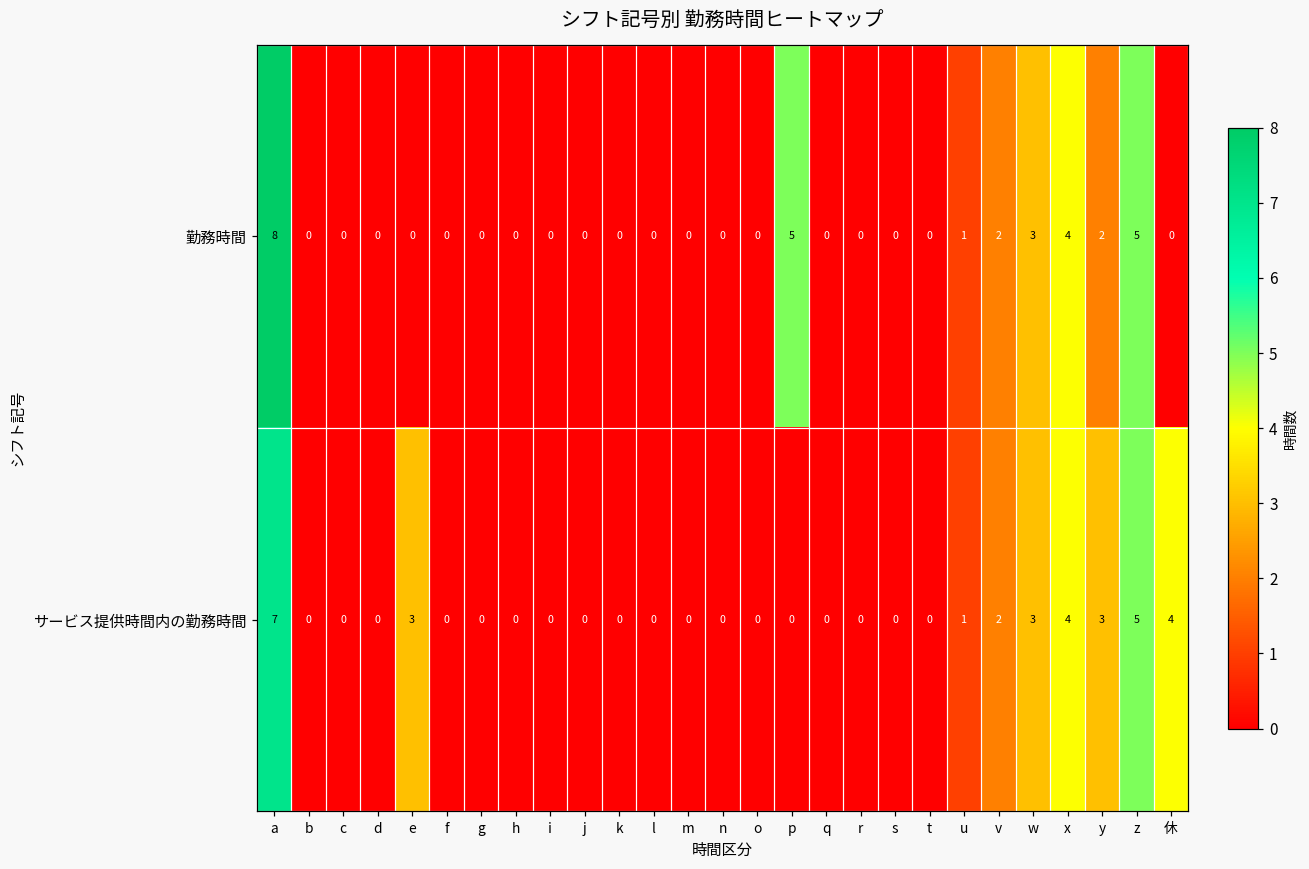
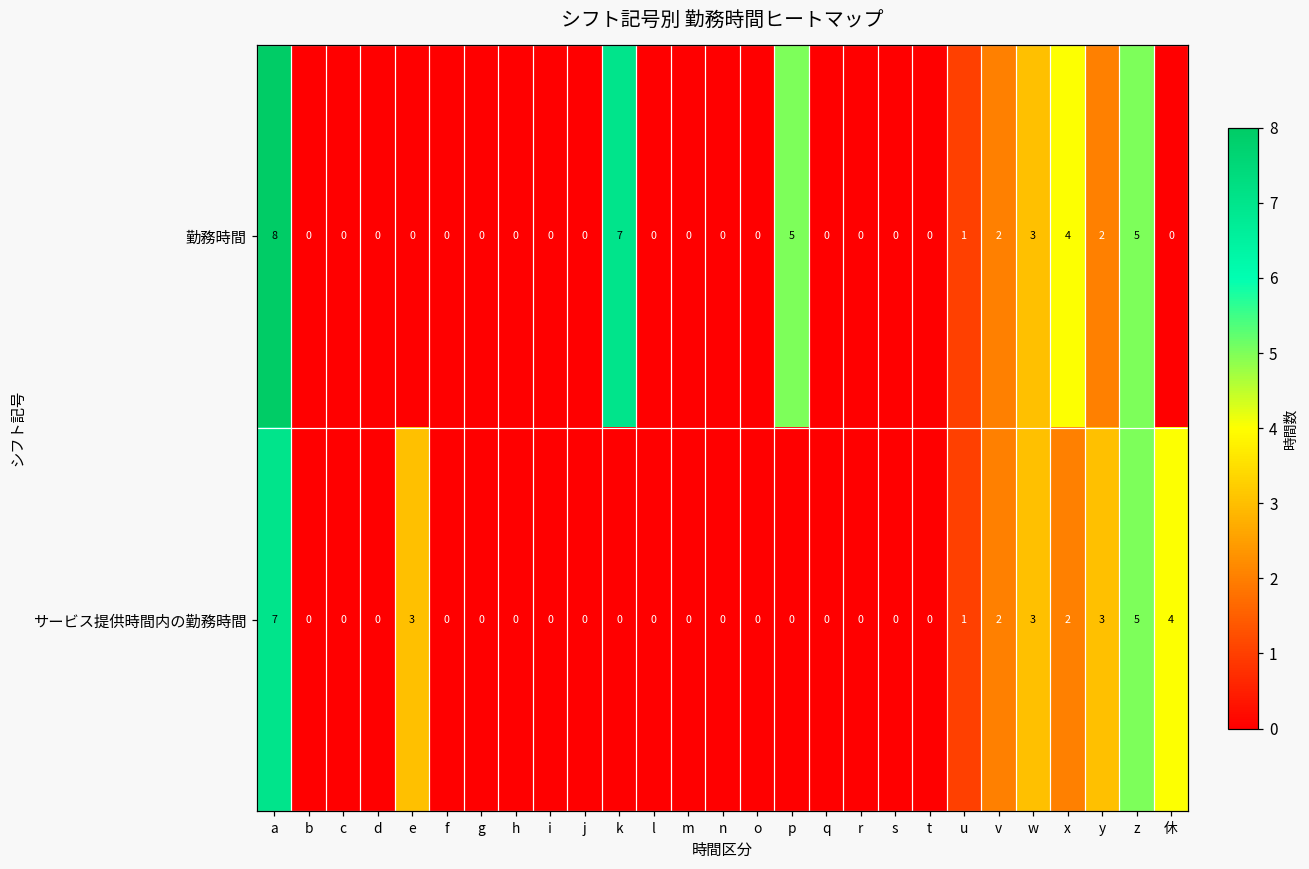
  {
    "勤務時間": {
      "a": 8,
      "b": 0,
      "c": 0,
      "d": 0,
      "e": 0,
      "f": 0,
      "g": 0,
      "h": 0,
      "i": 0,
      "j": 0,
-     "k": 0,
+     "k": 7,
      "l": 0,
      "m": 0,
      "n": 0,
      "o": 0,
      "p": 5,
      "q": 0,
      "r": 0,
      "s": 0,
      "t": 0,
      "u": 1,
      "v": 2,
      "w": 3,
      "x": 4,
      "y": 2,
      "z": 5,
      "休": 0
    },
    "サービス提供時間内の勤務時間": {
      "a": 7,
      "b": 0,
      "c": 0,
      "d": 0,
      "e": 3,
      "f": 0,
      "g": 0,
      "h": 0,
      "i": 0,
      "j": 0,
      "k": 0,
      "l": 0,
      "m": 0,
      "n": 0,
      "o": 0,
      "p": 0,
      "q": 0,
      "r": 0,
      "s": 0,
      "t": 0,
      "u": 1,
      "v": 2,
      "w": 3,
-     "x": 4,
+     "x": 2,
      "y": 3,
      "z": 5,
      "休": 4
    }
  }
